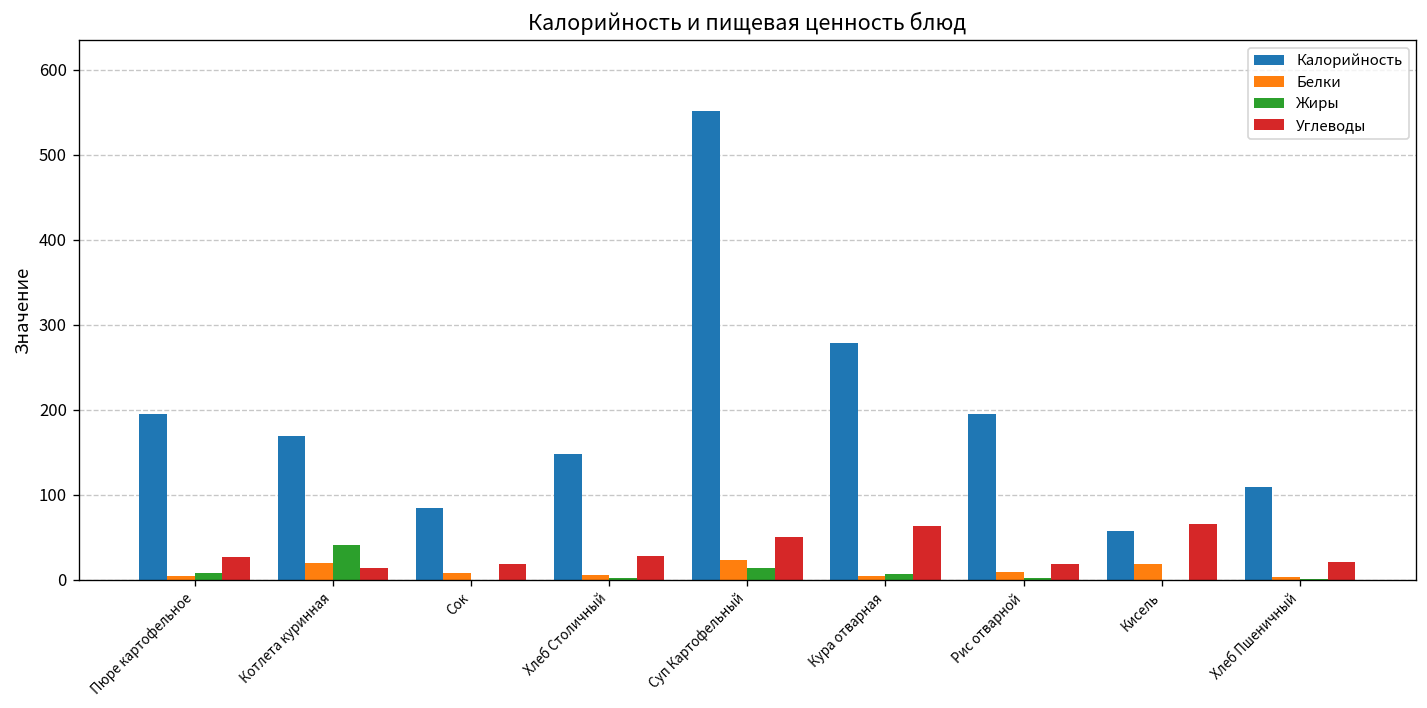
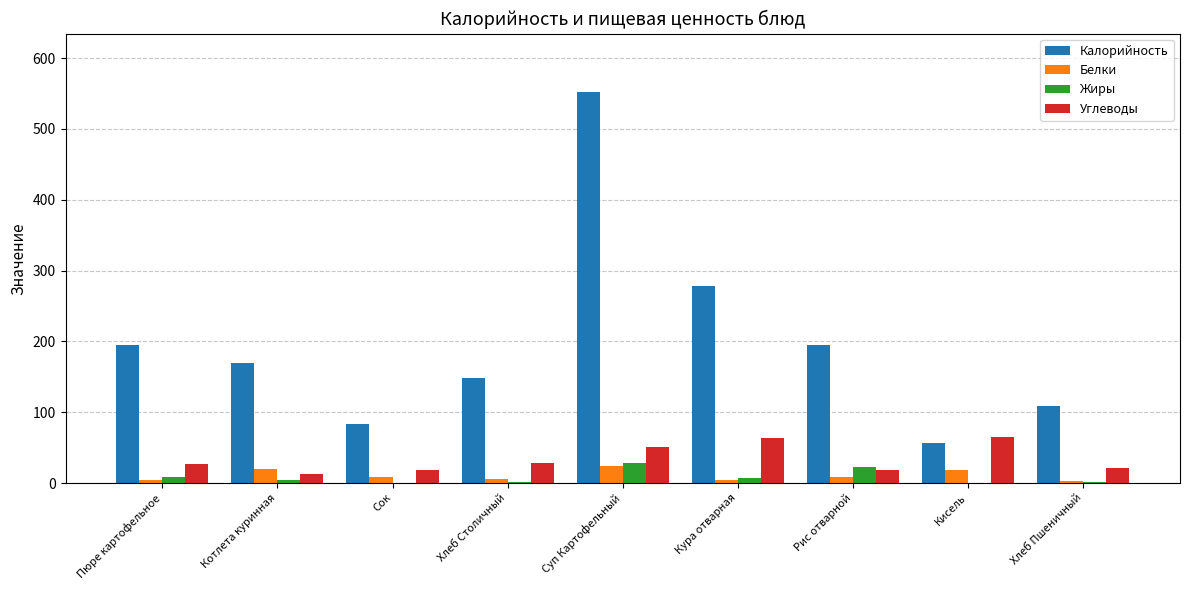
  {
    "Калорийность": {
      "Пюре картофельное": 190,
      "Котлета куринная": 170,
      "Сок": 80,
      "Хлеб Столичный": 150,
      "Суп Картофельный": 550,
      "Кура отварная": 280,
      "Рис отварной": 200,
      "Кисель": 60,
      "Хлеб Пшеничный": 110
    },
    "Белки": {
      "Пюре картофельное": 0,
      "Котлета куринная": 20,
      "Сок": 10,
      "Хлеб Столичный": 10,
      "Суп Картофельный": 20,
      "Кура отварная": 0,
      "Рис отварной": 10,
      "Кисель": 20
    },
    "Жиры": {
      "Пюре картофельное": 10,
-     "Котлета куринная": 40,
+     "Котлета куринная": 0,
      "Сок": 0,
-     "Суп Картофельный": 10,
+     "Суп Картофельный": 30,
      "Кура отварная": 10,
-     "Рис отварной": 0,
+     "Рис отварной": 20,
      "Кисель": 0
    },
    "Углеводы": {
      "Пюре картофельное": 30,
      "Котлета куринная": 10,
      "Сок": 20,
      "Хлеб Столичный": 30,
      "Суп Картофельный": 50,
      "Кура отварная": 60,
      "Рис отварной": 20,
      "Кисель": 60,
      "Хлеб Пшеничный": 20
    }
  }
